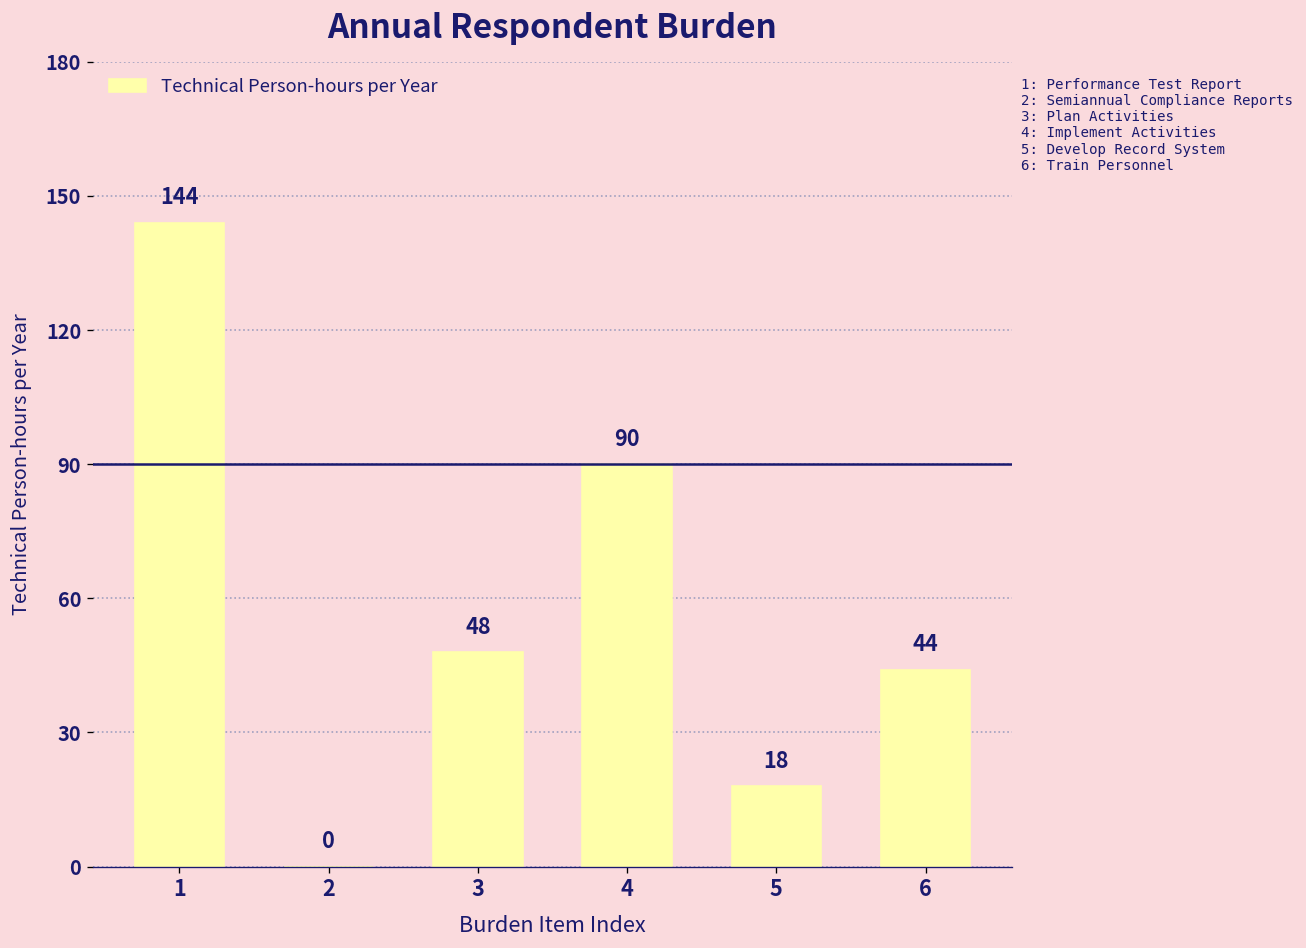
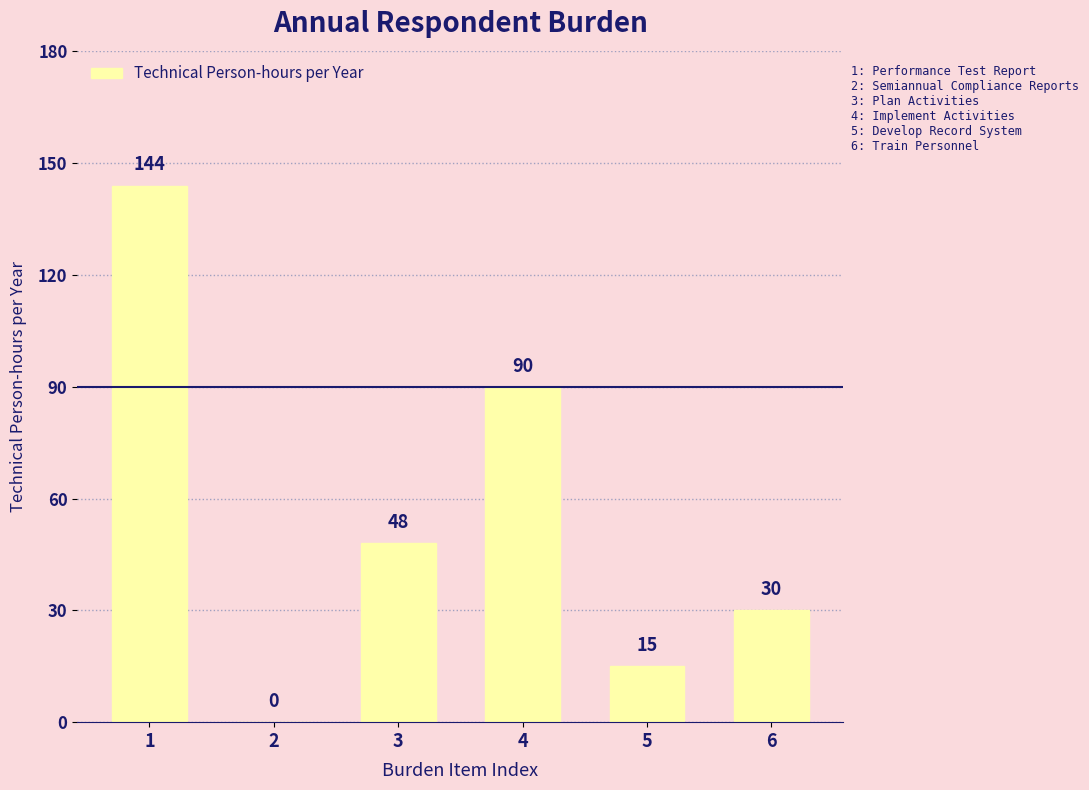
  {
    "1": 144,
    "2": 0,
    "3": 48,
    "4": 90,
-   "5": 18,
-   "6": 44
+   "5": 15,
+   "6": 30
  }
